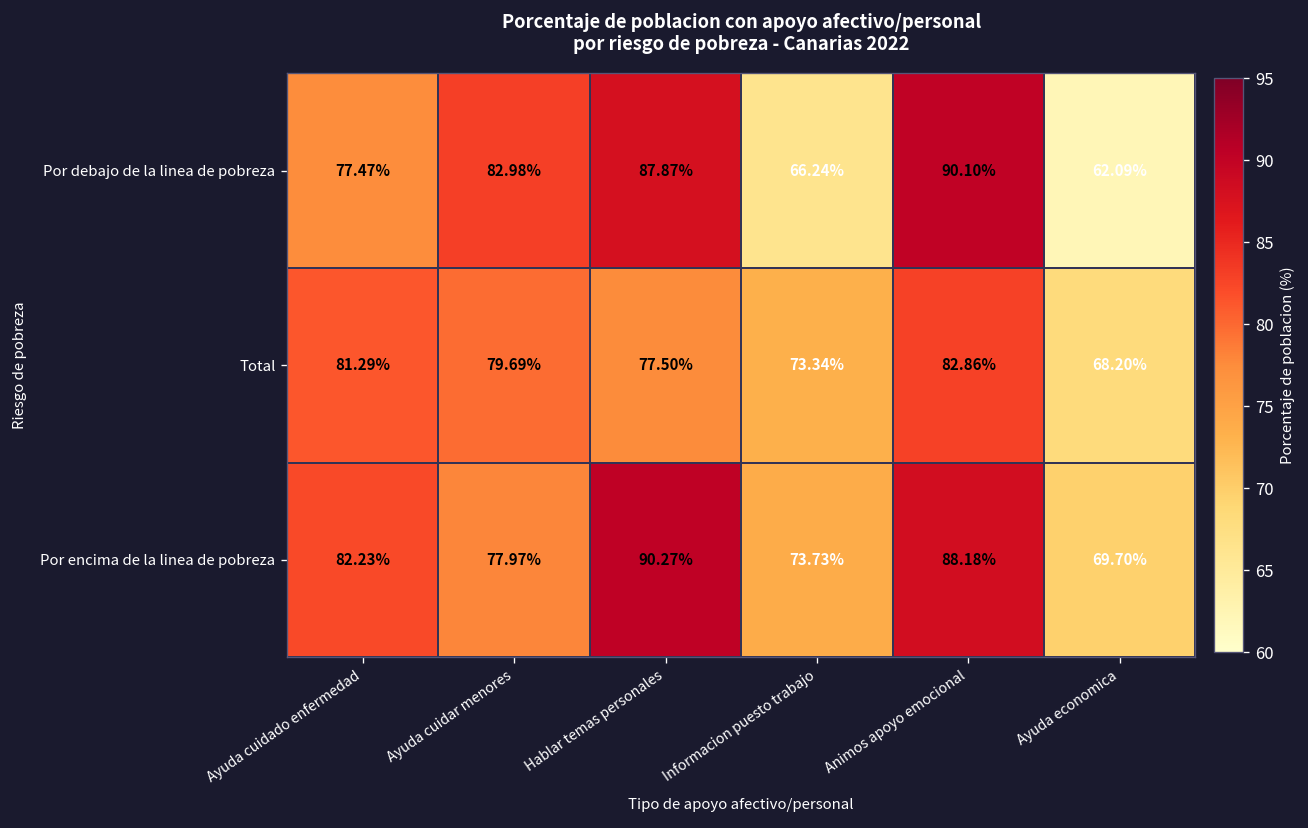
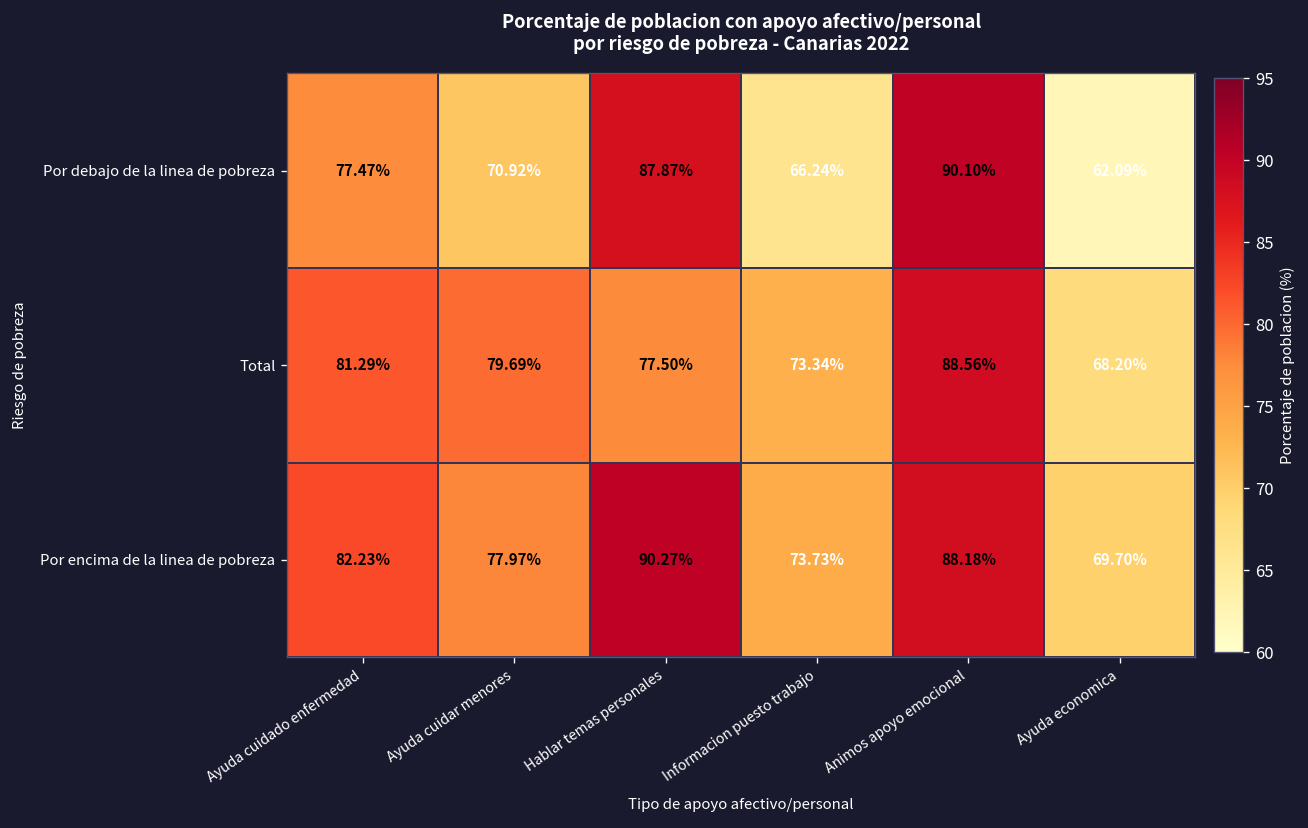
  {
    "Por debajo de la linea de pobreza": {
      "Ayuda cuidado enfermedad": "77.47%",
-     "Ayuda cuidar menores": "82.98%",
+     "Ayuda cuidar menores": "70.92%",
      "Hablar temas personales": "87.87%",
      "Informacion puesto trabajo": "66.24%",
      "Animos apoyo emocional": "90.10%",
      "Ayuda economica": "62.09%"
    },
    "Total": {
      "Ayuda cuidado enfermedad": "81.29%",
      "Ayuda cuidar menores": "79.69%",
      "Hablar temas personales": "77.50%",
      "Informacion puesto trabajo": "73.34%",
-     "Animos apoyo emocional": "82.86%",
+     "Animos apoyo emocional": "88.56%",
      "Ayuda economica": "68.20%"
    },
    "Por encima de la linea de pobreza": {
      "Ayuda cuidado enfermedad": "82.23%",
      "Ayuda cuidar menores": "77.97%",
      "Hablar temas personales": "90.27%",
      "Informacion puesto trabajo": "73.73%",
      "Animos apoyo emocional": "88.18%",
      "Ayuda economica": "69.70%"
    }
  }
